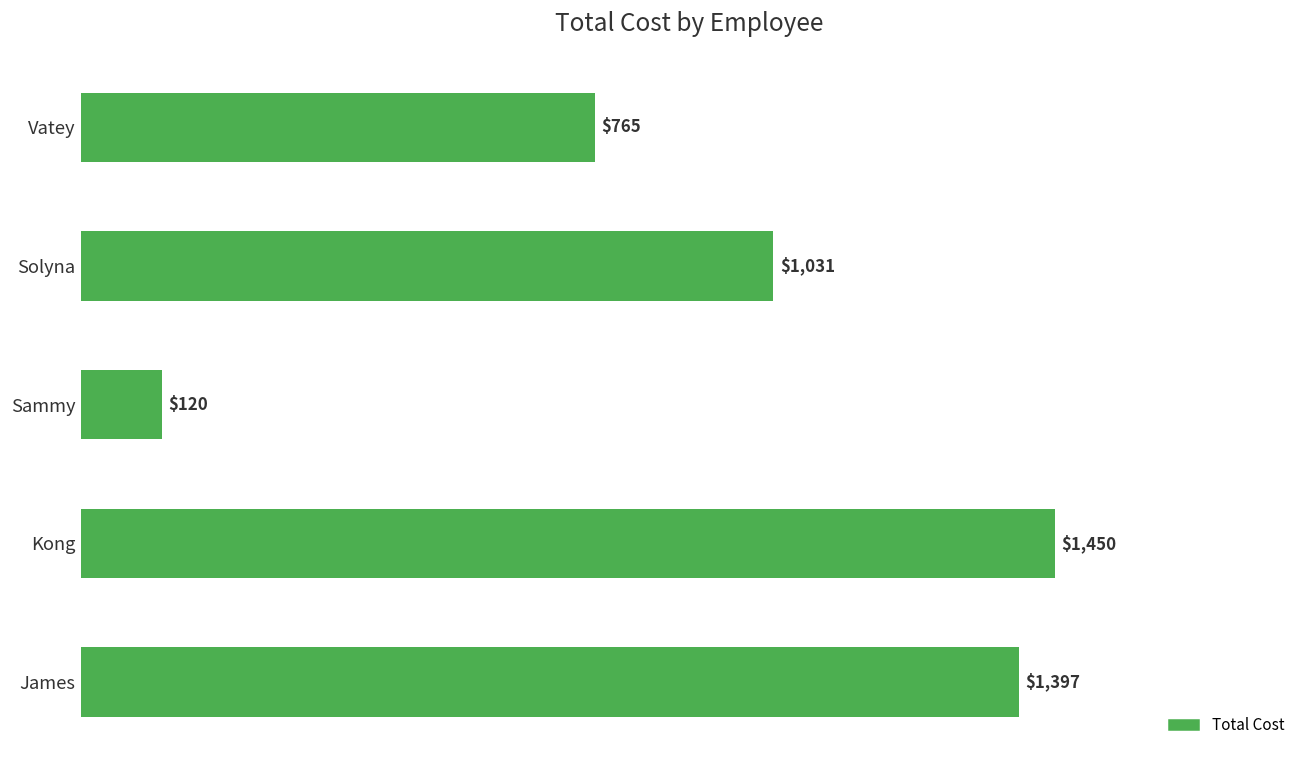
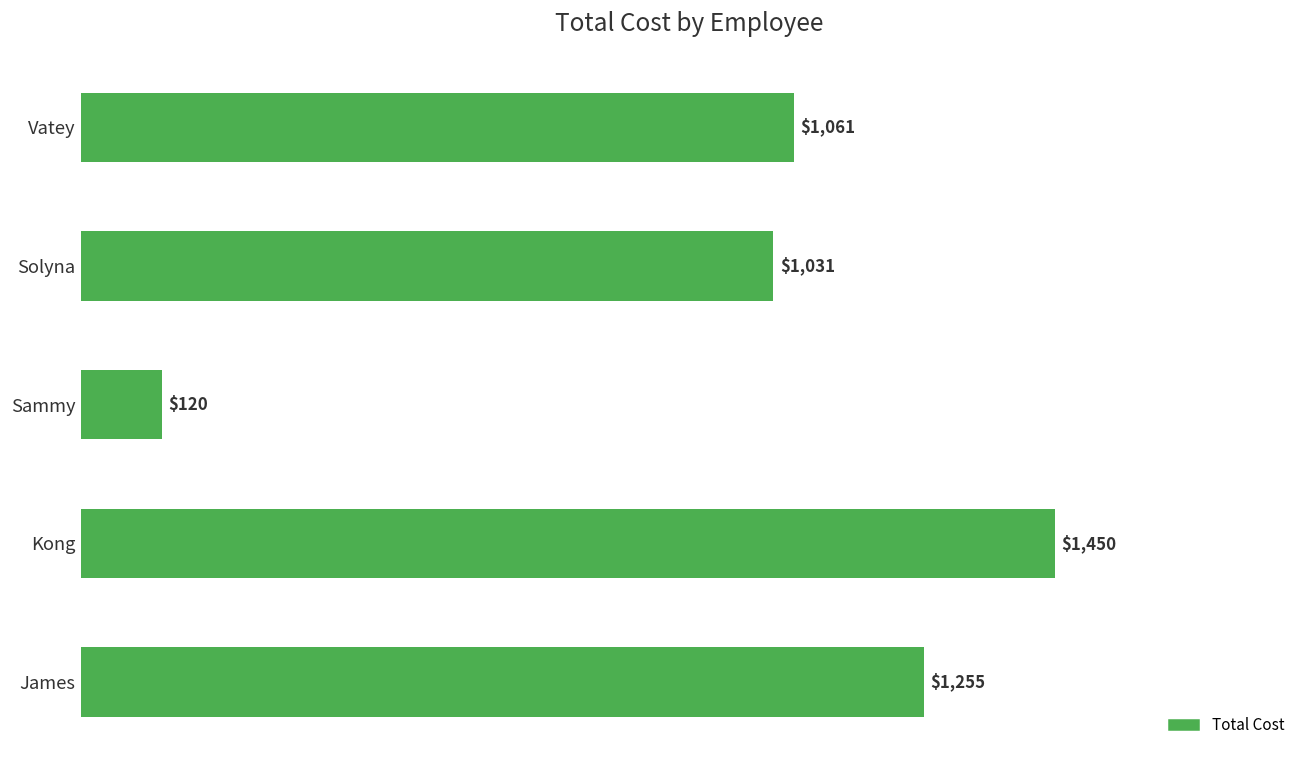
  {
-   "Vatey": "$765",
+   "Vatey": "$1,061",
    "Solyna": "$1,031",
    "Sammy": "$120",
    "Kong": "$1,450",
-   "James": "$1,397"
+   "James": "$1,255"
  }
